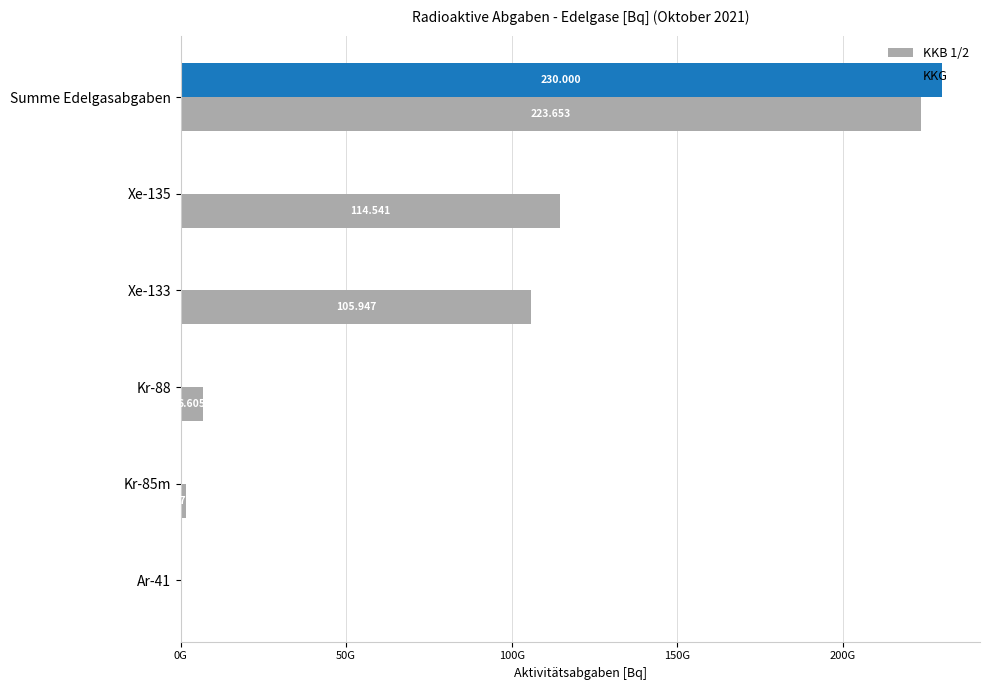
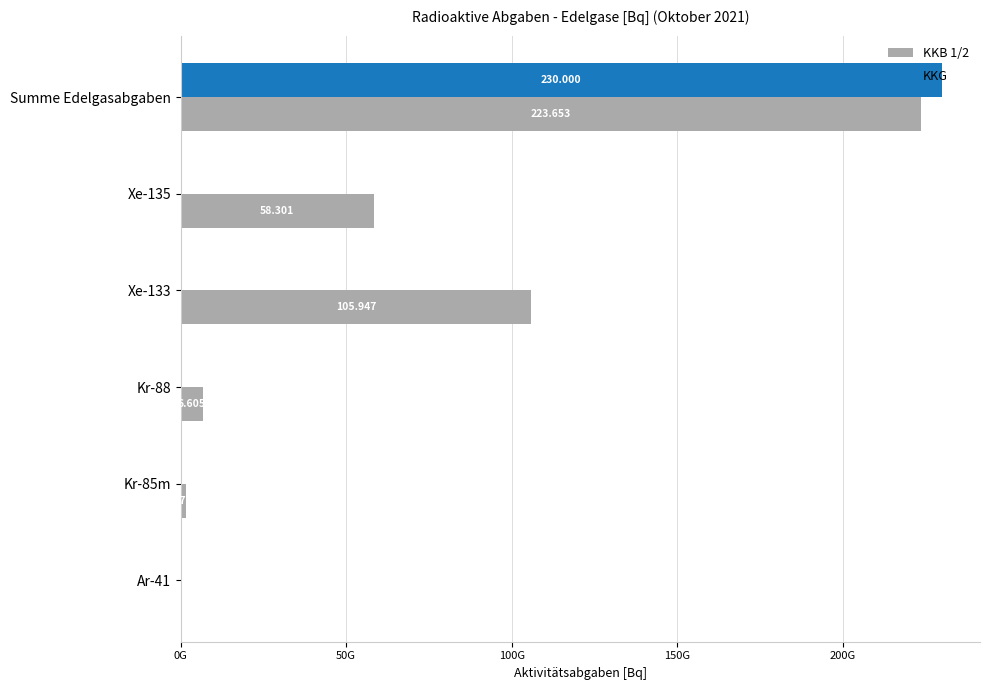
  {
    "KKB 1/2": {
-     "Xe-135": 114.541
+     "Xe-135": 58.301
    },
    "KKG": {
      "Xe-135": 0,
      "Xe-133": 0,
      "Kr-88": 0,
      "Kr-85m": 0,
      "Ar-41": 0
    }
  }
